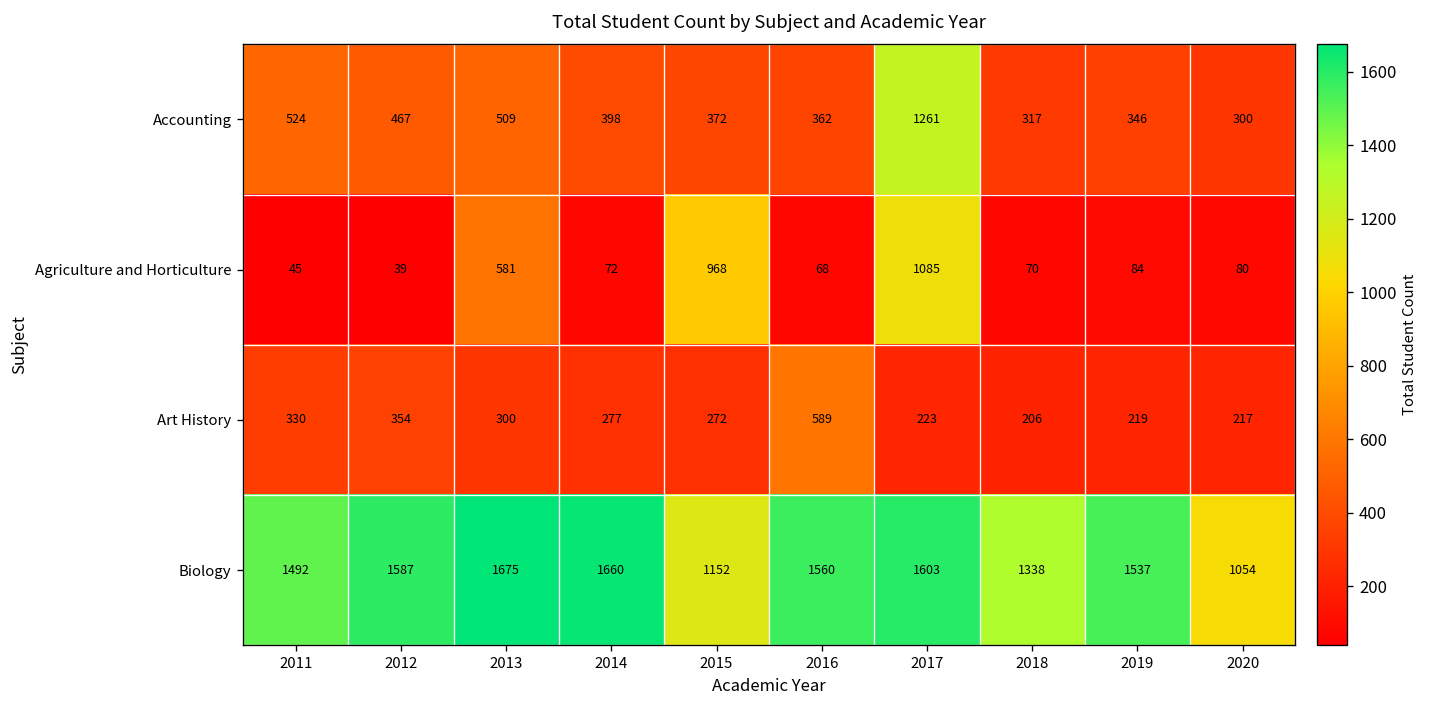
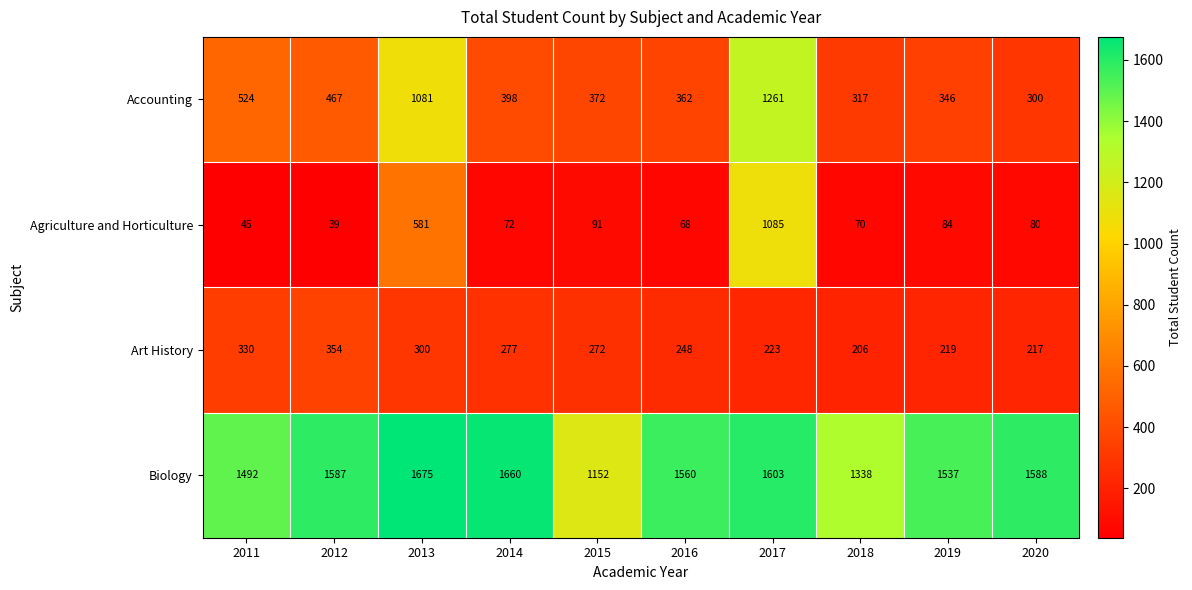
  {
    "Accounting": {
      "2011": 524,
      "2012": 467,
-     "2013": 509,
+     "2013": 1081,
      "2014": 398,
      "2015": 372,
      "2016": 362,
      "2017": 1261,
      "2018": 317,
      "2019": 346,
      "2020": 300
    },
    "Agriculture and Horticulture": {
      "2011": 45,
      "2012": 39,
      "2013": 581,
      "2014": 72,
-     "2015": 968,
+     "2015": 91,
      "2016": 68,
      "2017": 1085,
      "2018": 70,
      "2019": 84,
      "2020": 80
    },
    "Art History": {
      "2011": 330,
      "2012": 354,
      "2013": 300,
      "2014": 277,
      "2015": 272,
-     "2016": 589,
+     "2016": 248,
      "2017": 223,
      "2018": 206,
      "2019": 219,
      "2020": 217
    },
    "Biology": {
      "2011": 1492,
      "2012": 1587,
      "2013": 1675,
      "2014": 1660,
      "2015": 1152,
      "2016": 1560,
      "2017": 1603,
      "2018": 1338,
      "2019": 1537,
-     "2020": 1054
+     "2020": 1588
    }
  }
